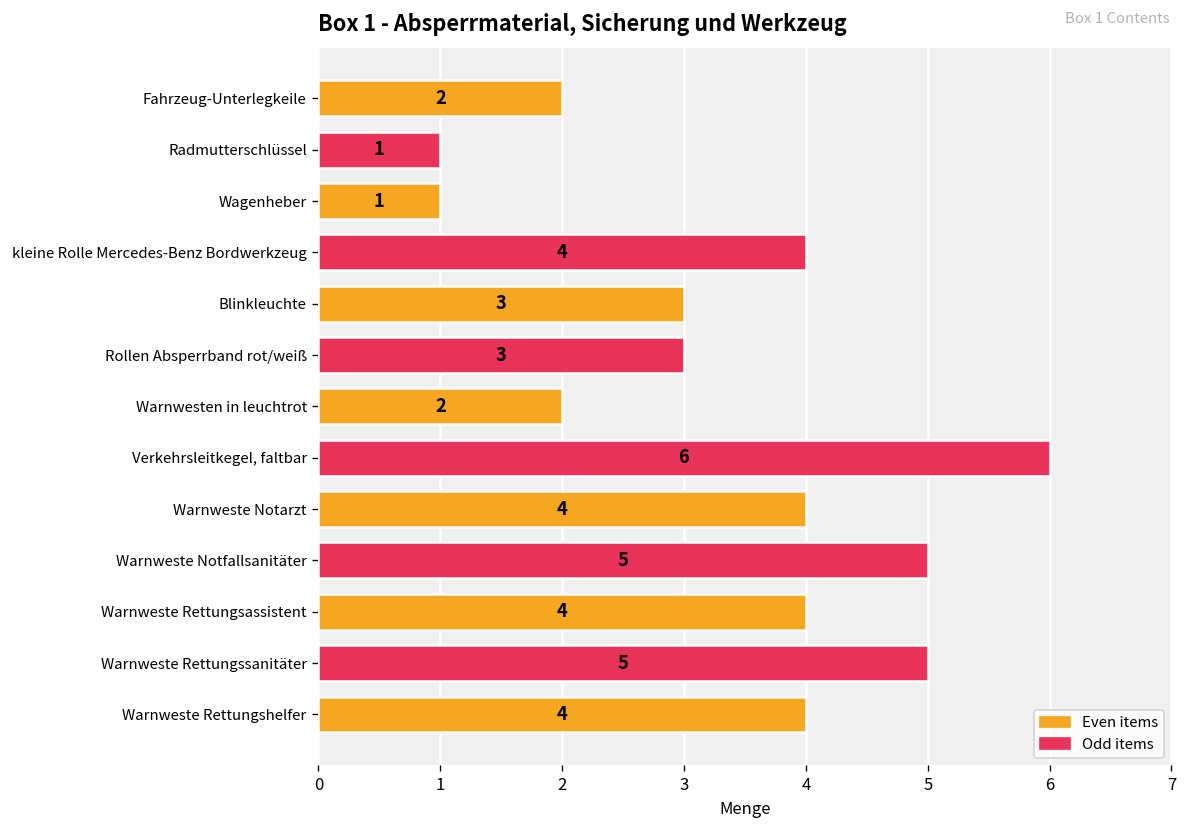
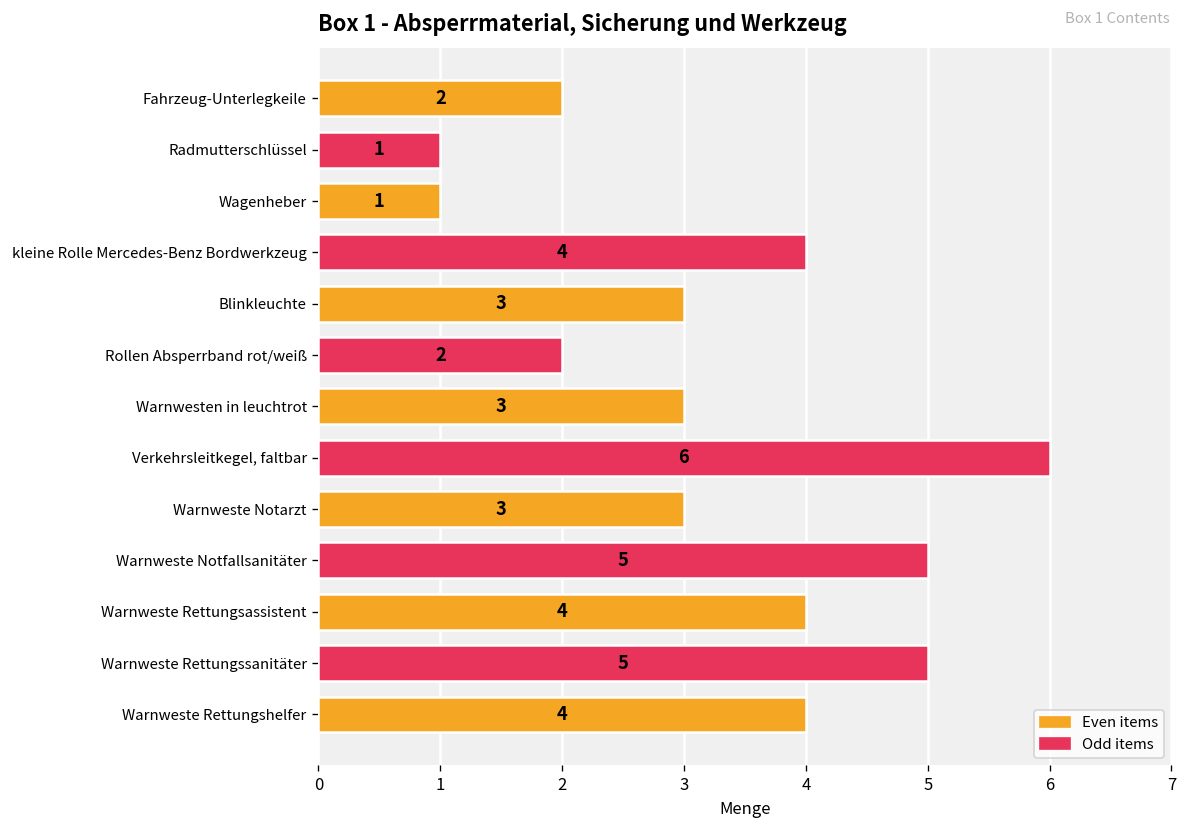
  {
    "Fahrzeug-Unterlegkeile": 2,
    "Radmutterschlüssel": 1,
    "Wagenheber": 1,
    "kleine Rolle Mercedes-Benz Bordwerkzeug": 4,
    "Blinkleuchte": 3,
-   "Rollen Absperrband rot/weiß": 3,
-   "Warnwesten in leuchtrot": 2,
+   "Rollen Absperrband rot/weiß": 2,
+   "Warnwesten in leuchtrot": 3,
    "Verkehrsleitkegel, faltbar": 6,
-   "Warnweste Notarzt": 4,
+   "Warnweste Notarzt": 3,
    "Warnweste Notfallsanitäter": 5,
    "Warnweste Rettungsassistent": 4,
    "Warnweste Rettungssanitäter": 5,
    "Warnweste Rettungshelfer": 4
  }
